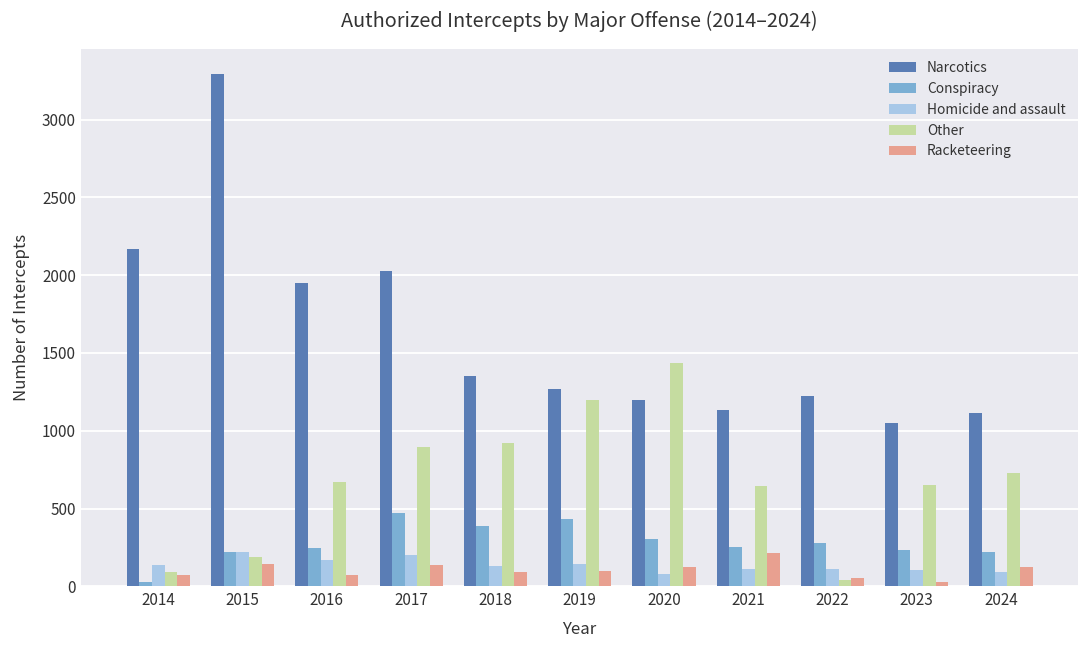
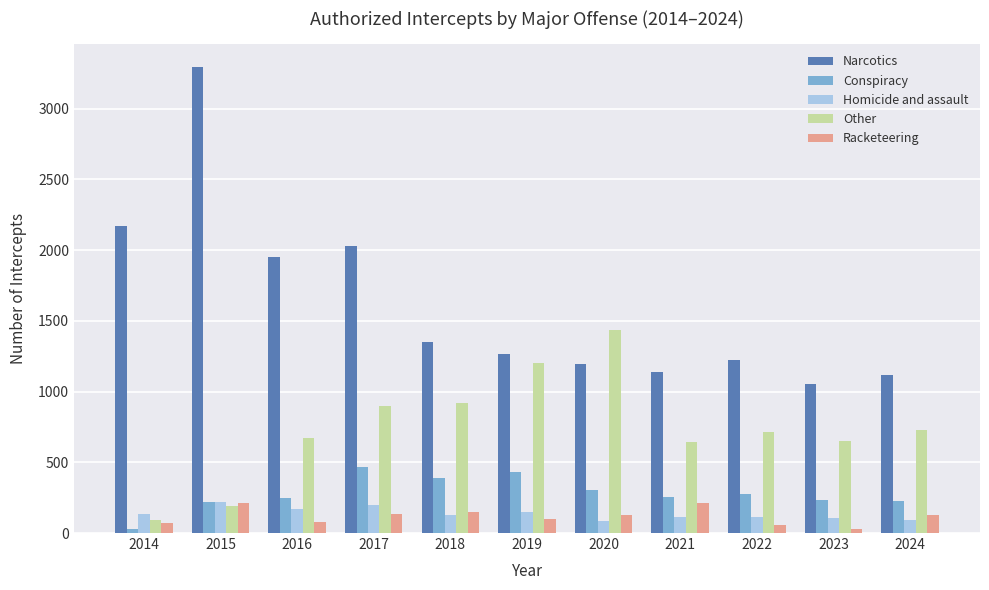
  {
    "Narcotics": {
      "2014": 2170,
      "2015": 3290,
      "2016": 1950,
      "2017": 2030,
      "2018": 1350,
      "2019": 1270,
      "2020": 1200,
      "2021": 1140,
      "2022": 1230,
      "2023": 1050,
      "2024": 1120
    },
    "Other": {
      "2014": 90,
      "2015": 190,
      "2016": 670,
      "2017": 900,
      "2018": 920,
      "2019": 1200,
      "2020": 1440,
      "2021": 640,
-     "2022": 40,
+     "2022": 710,
      "2023": 650,
      "2024": 730
    },
    "Racketeering": {
      "2014": 70,
-     "2015": 140,
+     "2015": 210,
      "2016": 80,
      "2017": 140,
-     "2018": 90,
+     "2018": 150,
      "2019": 100,
      "2020": 130,
      "2021": 210,
      "2022": 60,
      "2023": 30,
      "2024": 130
    }
  }
